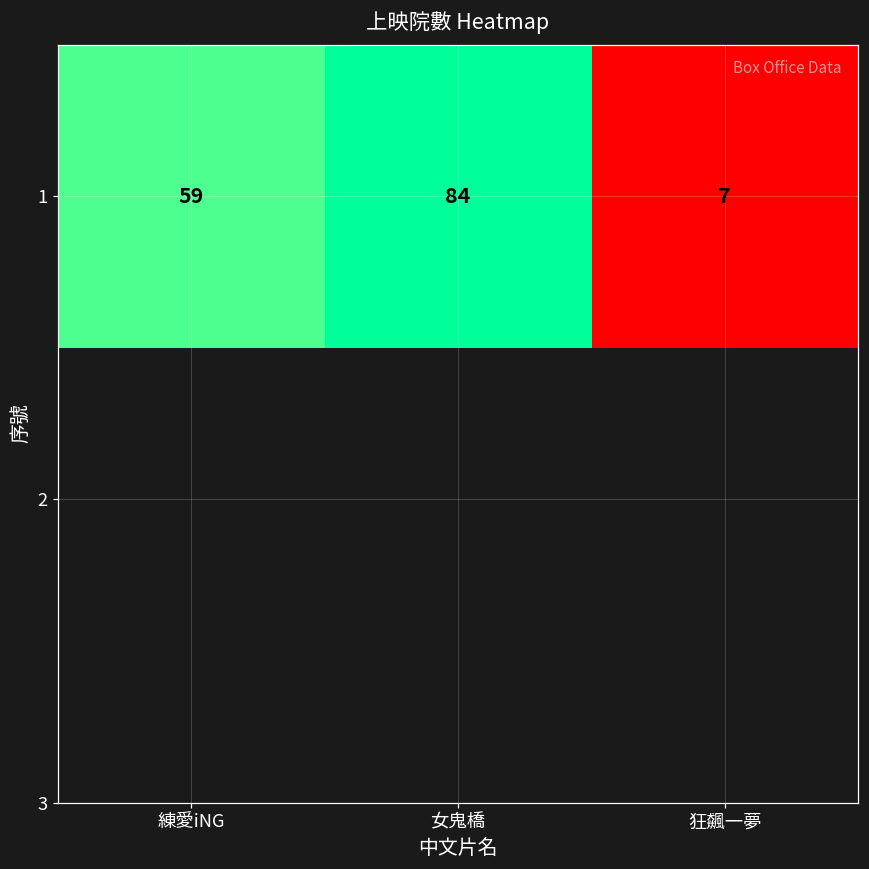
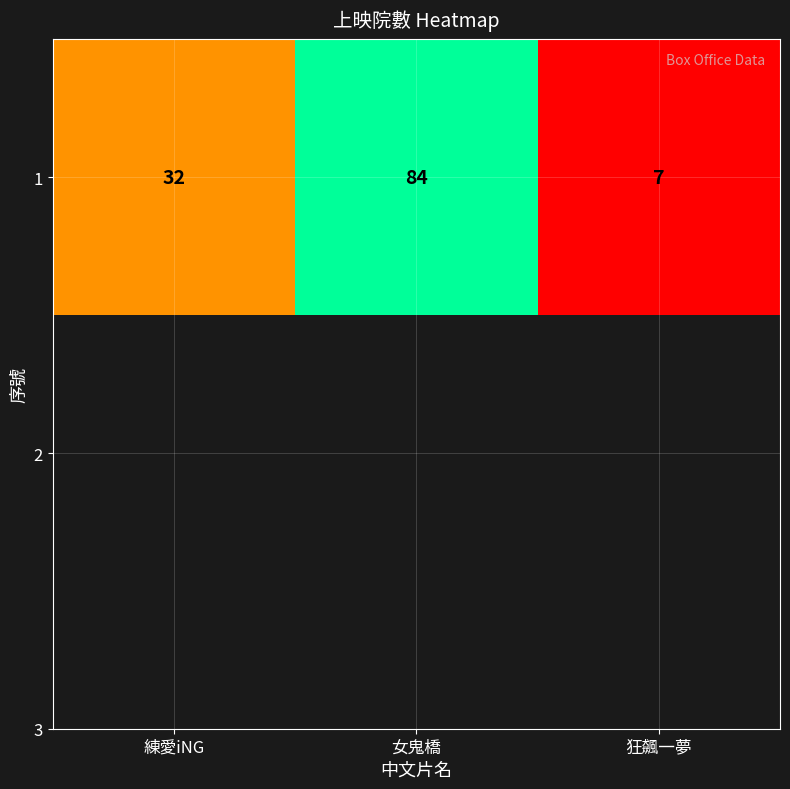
  {
    "1": {
-     "練愛iNG": 59,
+     "練愛iNG": 32,
      "女鬼橋": 84
    }
  }
